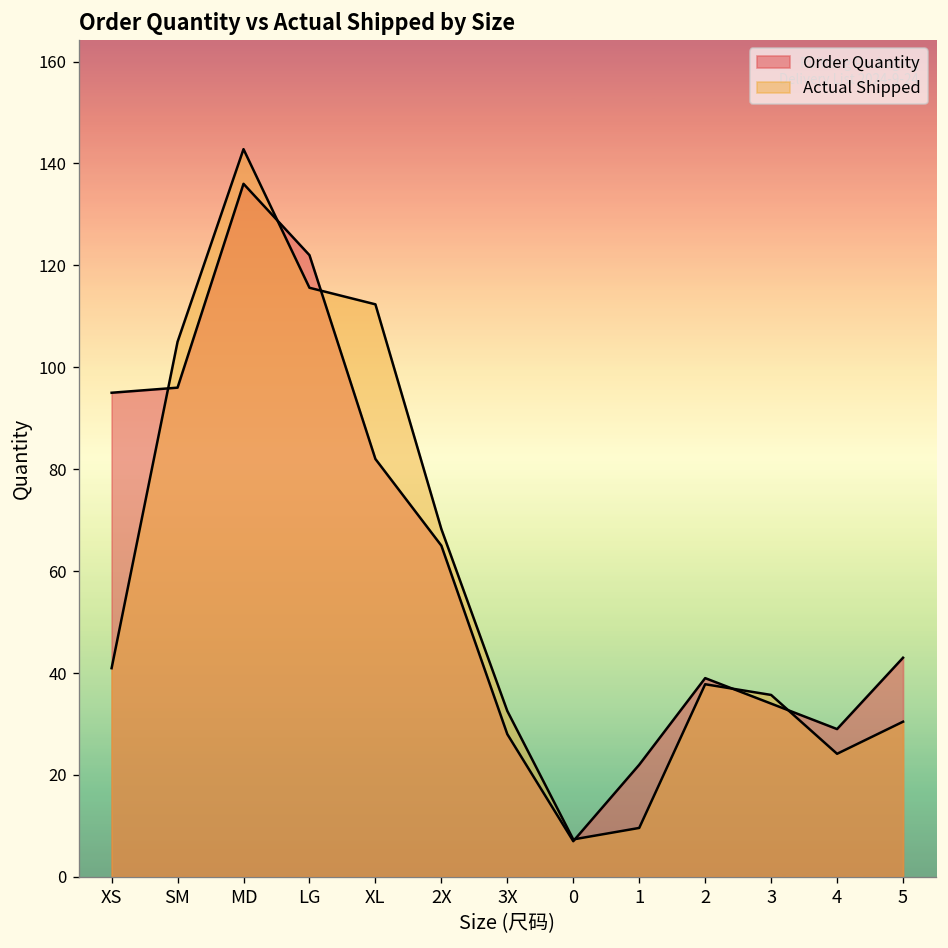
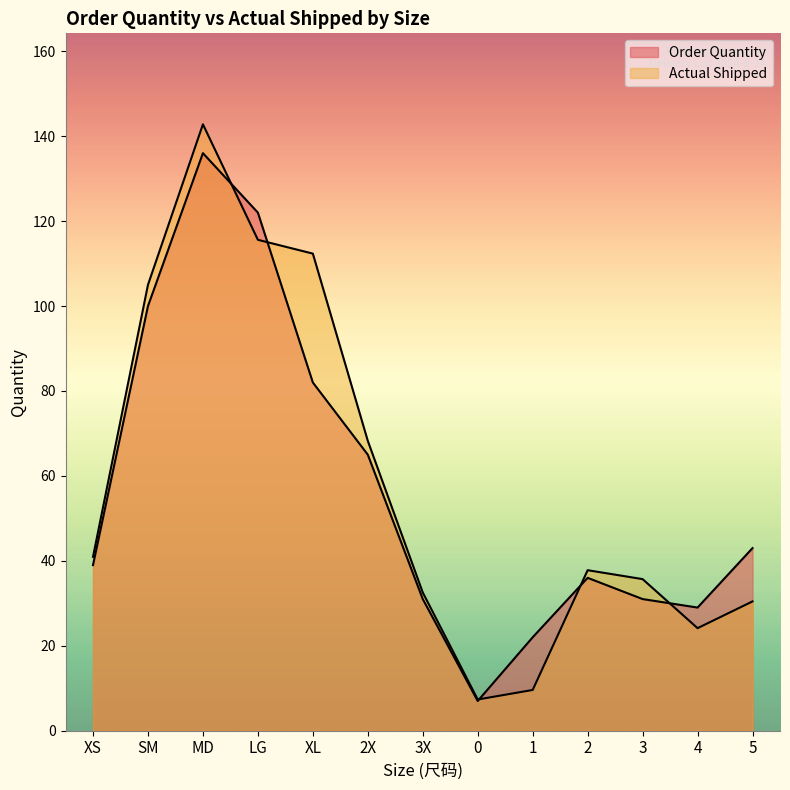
  {
    "Order Quantity": {
-     "XS": 95,
-     "SM": 96,
+     "XS": 39,
+     "SM": 100,
      "MD": 136,
      "LG": 122,
      "XL": 82,
      "2X": 65,
-     "3X": 28,
+     "3X": 31,
      "1": 22,
-     "2": 39,
-     "3": 34,
+     "2": 36,
+     "3": 31,
      "4": 29,
      "5": 43
    },
    "Actual Shipped": {
      "XS": 41,
      "SM": 105,
      "MD": 143,
      "LG": 116,
      "XL": 112,
      "2X": 68,
      "3X": 33,
      "1": 10,
      "2": 38,
      "3": 36,
      "4": 24,
      "5": 30
    }
  }
